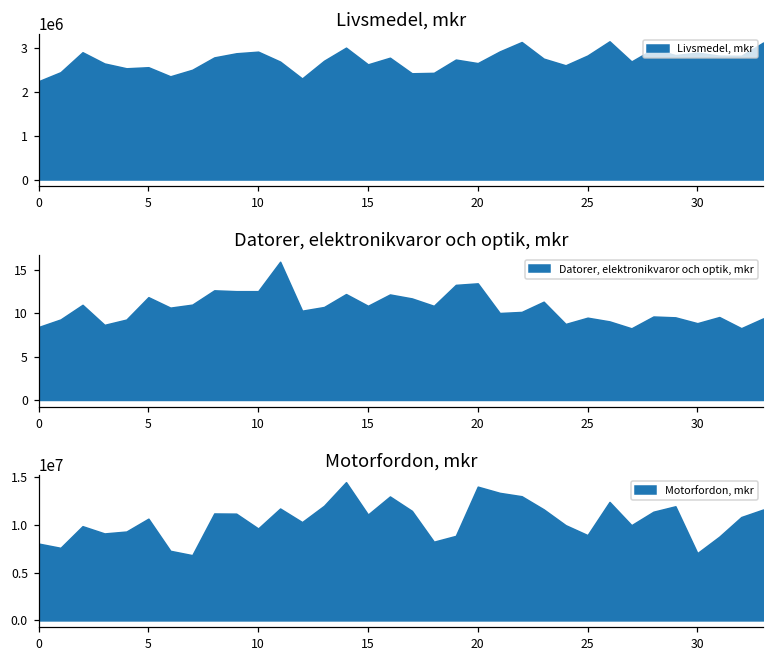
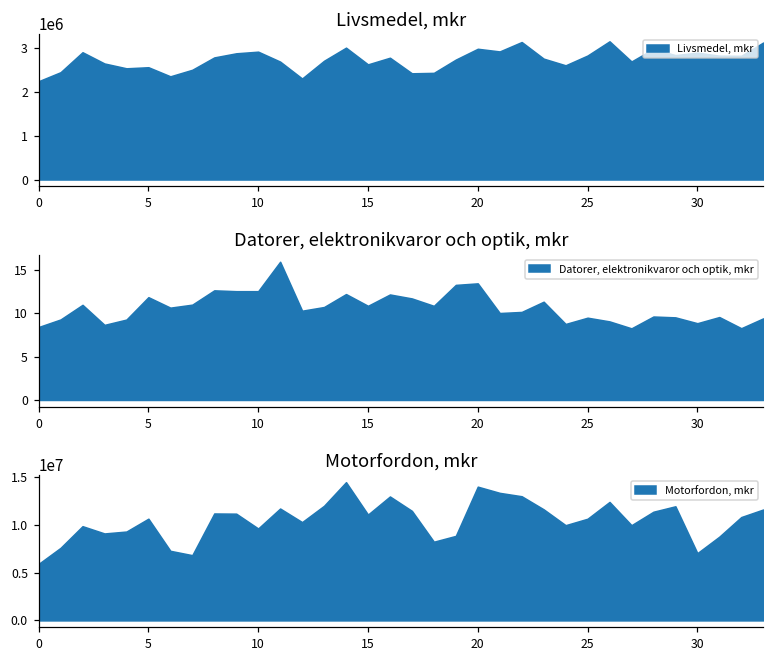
  {
    "Livsmedel, mkr": {
      "0": 2200000,
      "5": 2600000,
      "10": 2900000,
      "15": 2600000,
-     "20": 2600000,
+     "20": 3000000,
      "25": 2800000
    },
    "Datorer, elektronikvaror och optik, mkr": {
      "0": 8,
      "5": 12,
      "10": 13,
      "15": 11,
      "20": 13,
      "25": 9,
      "30": 9
    },
    "Motorfordon, mkr": {
-     "0": 8000000,
+     "0": 6000000,
      "5": 11000000,
      "10": 10000000,
      "15": 11000000,
      "20": 14000000,
-     "25": 9000000,
+     "25": 11000000,
      "30": 7000000
    }
  }
